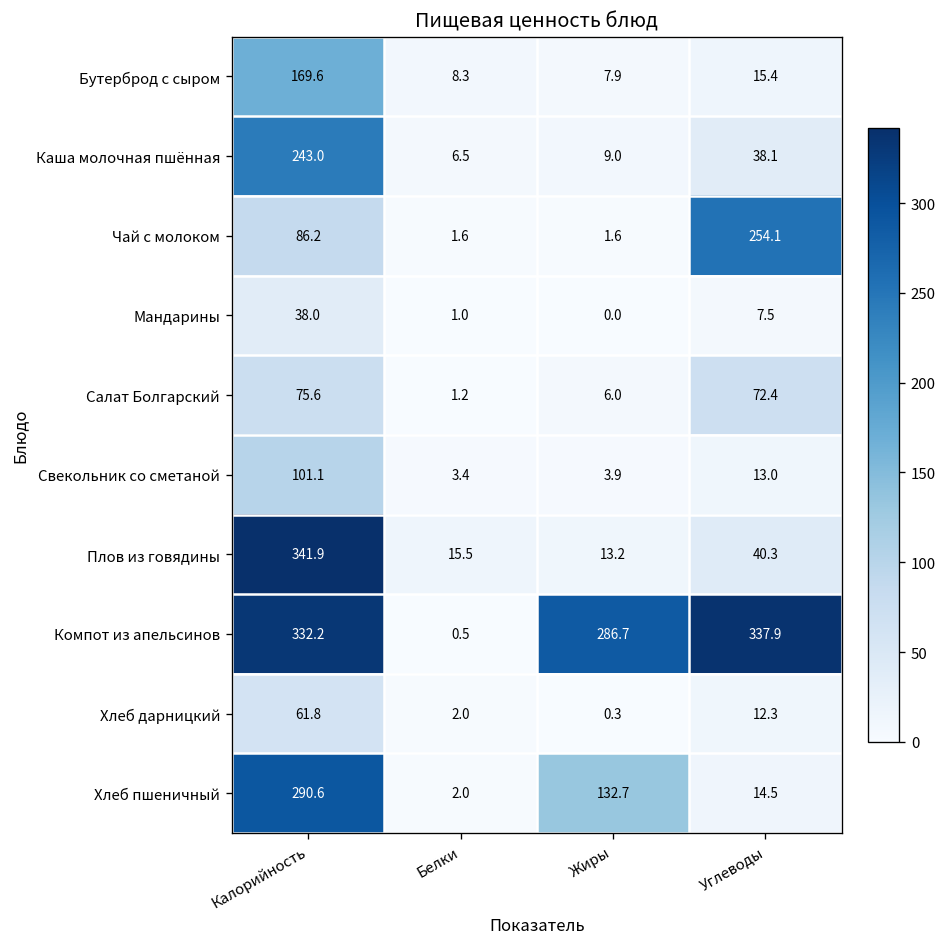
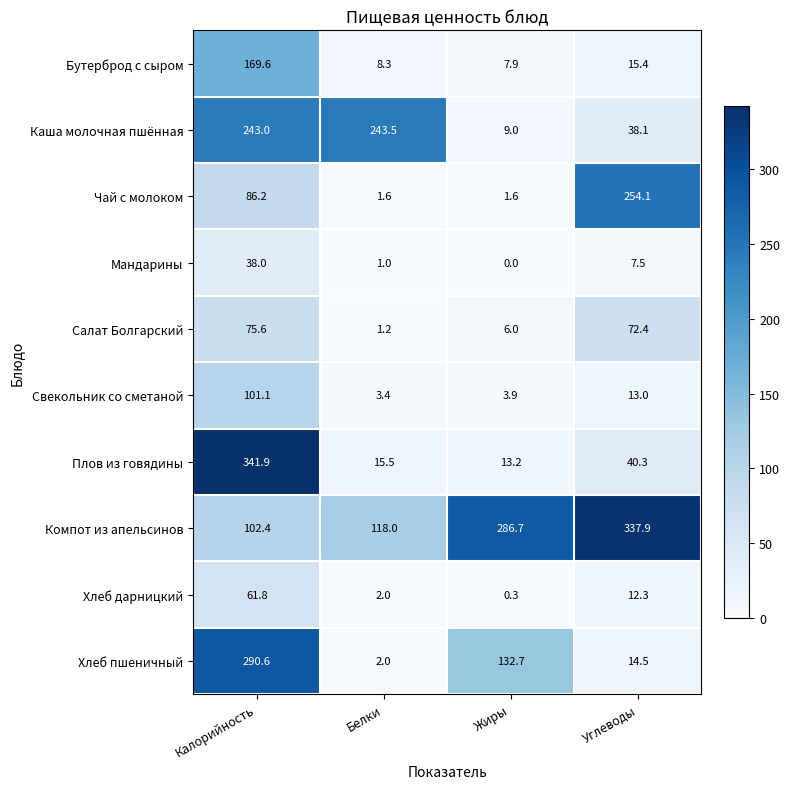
  {
    "Бутерброд с сыром": {
      "Калорийность": 169.6,
      "Белки": 8.3,
      "Жиры": 7.9,
      "Углеводы": 15.4
    },
    "Каша молочная пшённая": {
      "Калорийность": 243.0,
-     "Белки": 6.5,
+     "Белки": 243.5,
      "Жиры": 9.0,
      "Углеводы": 38.1
    },
    "Чай с молоком": {
      "Калорийность": 86.2,
      "Белки": 1.6,
      "Жиры": 1.6,
      "Углеводы": 254.1
    },
    "Мандарины": {
      "Калорийность": 38.0,
      "Белки": 1.0,
      "Жиры": 0.0,
      "Углеводы": 7.5
    },
    "Салат Болгарский": {
      "Калорийность": 75.6,
      "Белки": 1.2,
      "Жиры": 6.0,
      "Углеводы": 72.4
    },
    "Свекольник со сметаной": {
      "Калорийность": 101.1,
      "Белки": 3.4,
      "Жиры": 3.9,
      "Углеводы": 13.0
    },
    "Плов из говядины": {
      "Калорийность": 341.9,
      "Белки": 15.5,
      "Жиры": 13.2,
      "Углеводы": 40.3
    },
    "Компот из апельсинов": {
-     "Калорийность": 332.2,
-     "Белки": 0.5,
+     "Калорийность": 102.4,
+     "Белки": 118.0,
      "Жиры": 286.7,
      "Углеводы": 337.9
    },
    "Хлеб дарницкий": {
      "Калорийность": 61.8,
      "Белки": 2.0,
      "Жиры": 0.3,
      "Углеводы": 12.3
    },
    "Хлеб пшеничный": {
      "Калорийность": 290.6,
      "Белки": 2.0,
      "Жиры": 132.7,
      "Углеводы": 14.5
    }
  }
